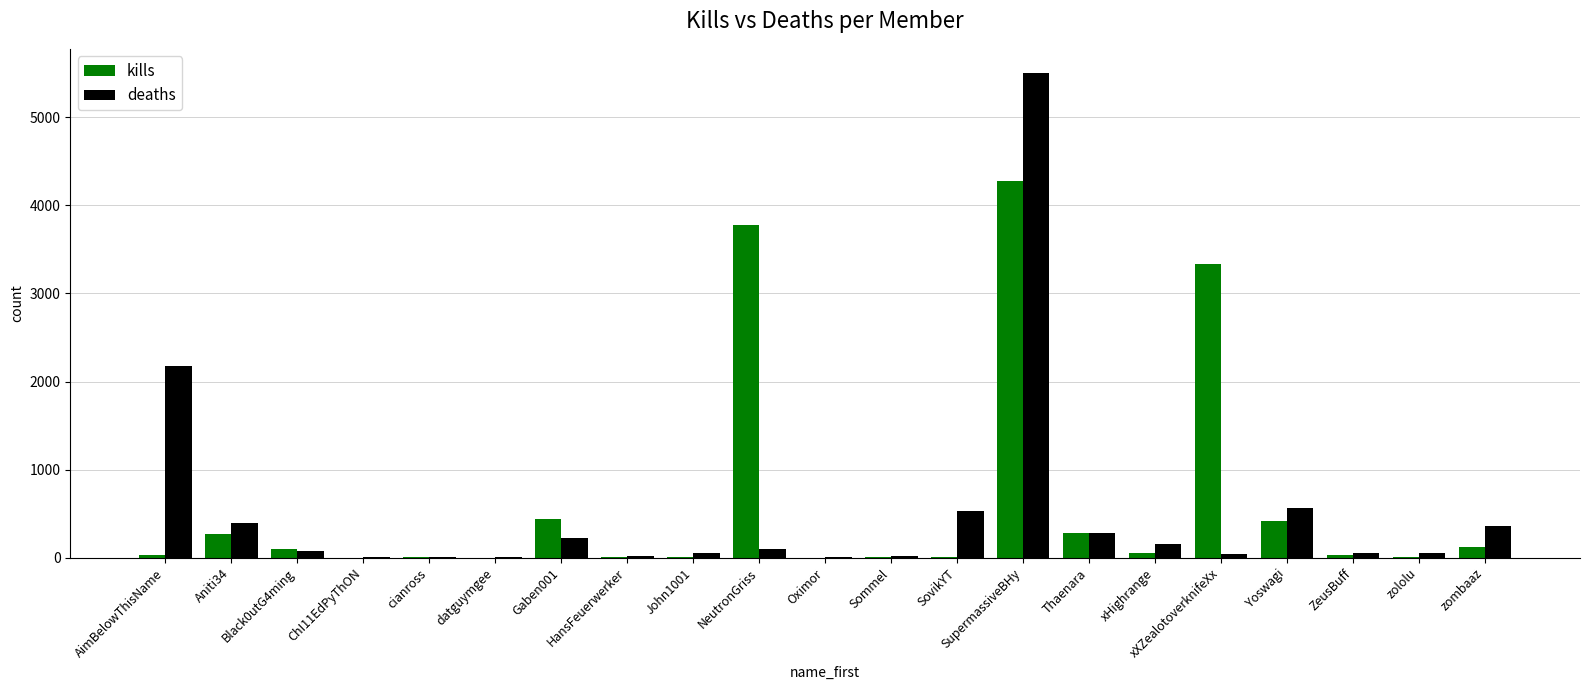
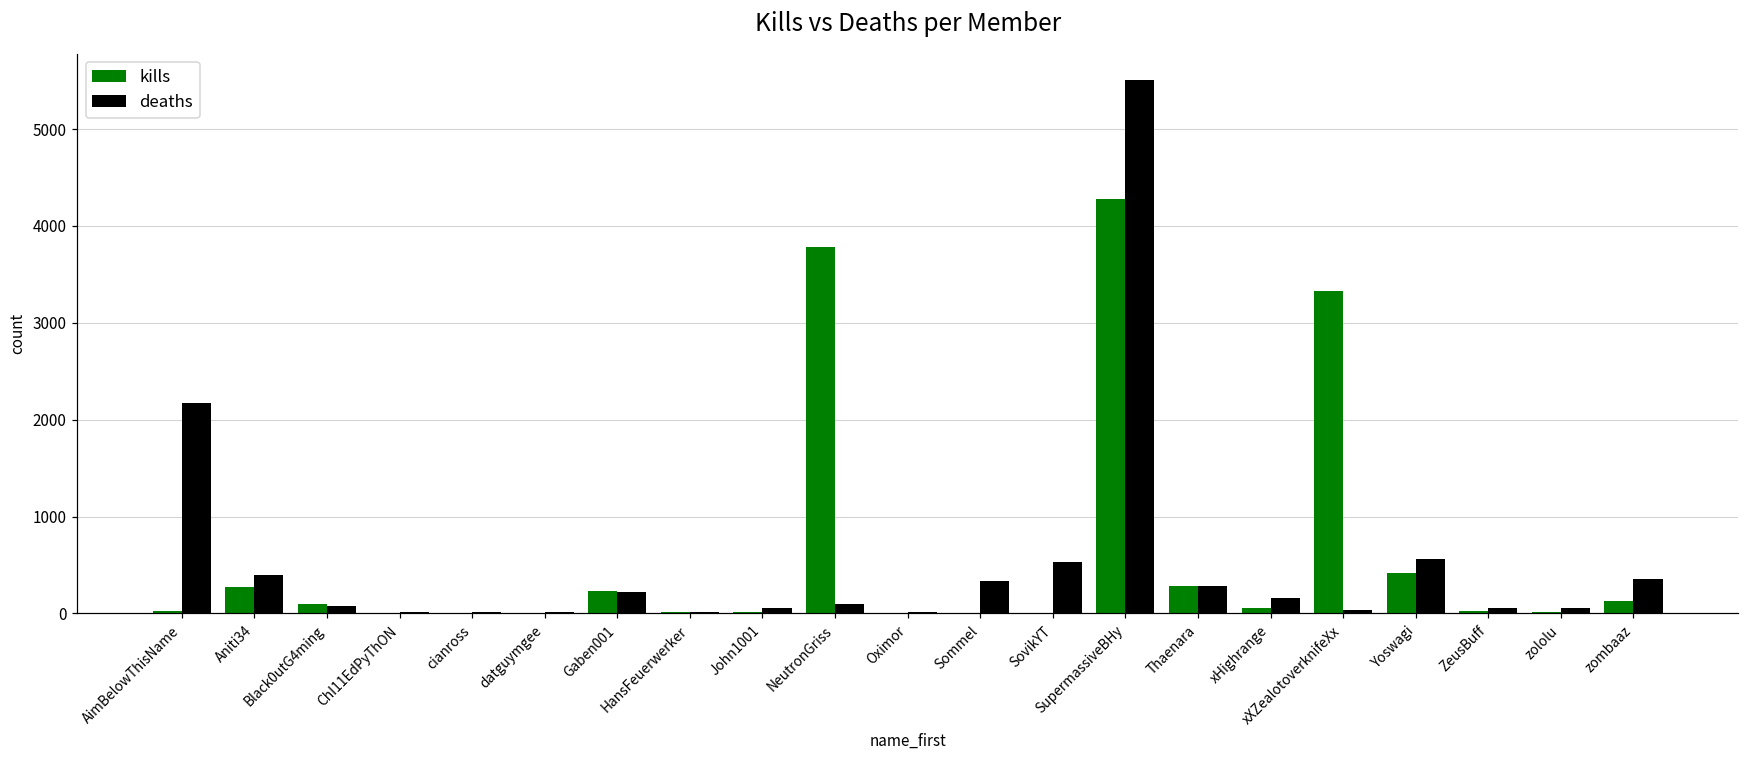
  {
    "kills": {
      "Aniti34": 300,
      "Black0utG4ming": 100,
-     "Gaben001": 400,
+     "Gaben001": 200,
      "NeutronGriss": 3800,
      "Oximor": 0,
      "SupermassiveBHy": 4300,
      "Thaenara": 300,
      "xHighrange": 100,
      "xXZealotoverknifeXx": 3300,
      "Yoswagi": 400,
      "zombaaz": 100
    },
    "deaths": {
      "AimBelowThisName": 2200,
      "Aniti34": 400,
      "Black0utG4ming": 100,
      "Gaben001": 200,
      "John1001": 100,
      "NeutronGriss": 100,
-     "Sommel": 0,
+     "Sommel": 300,
      "SovikYT": 500,
      "SupermassiveBHy": 5500,
      "Thaenara": 300,
      "xHighrange": 200,
      "xXZealotoverknifeXx": 0,
      "Yoswagi": 600,
      "ZeusBuff": 100,
      "zololu": 100,
      "zombaaz": 400
    }
  }
